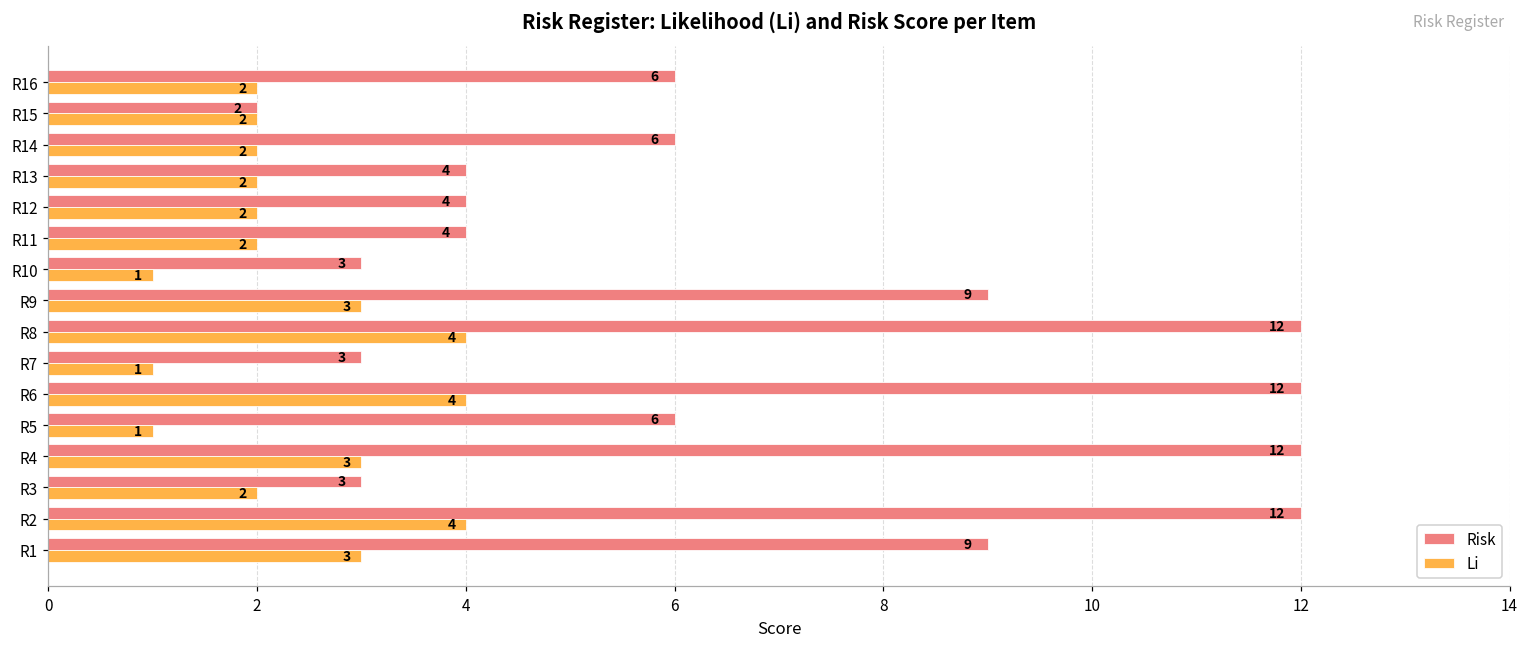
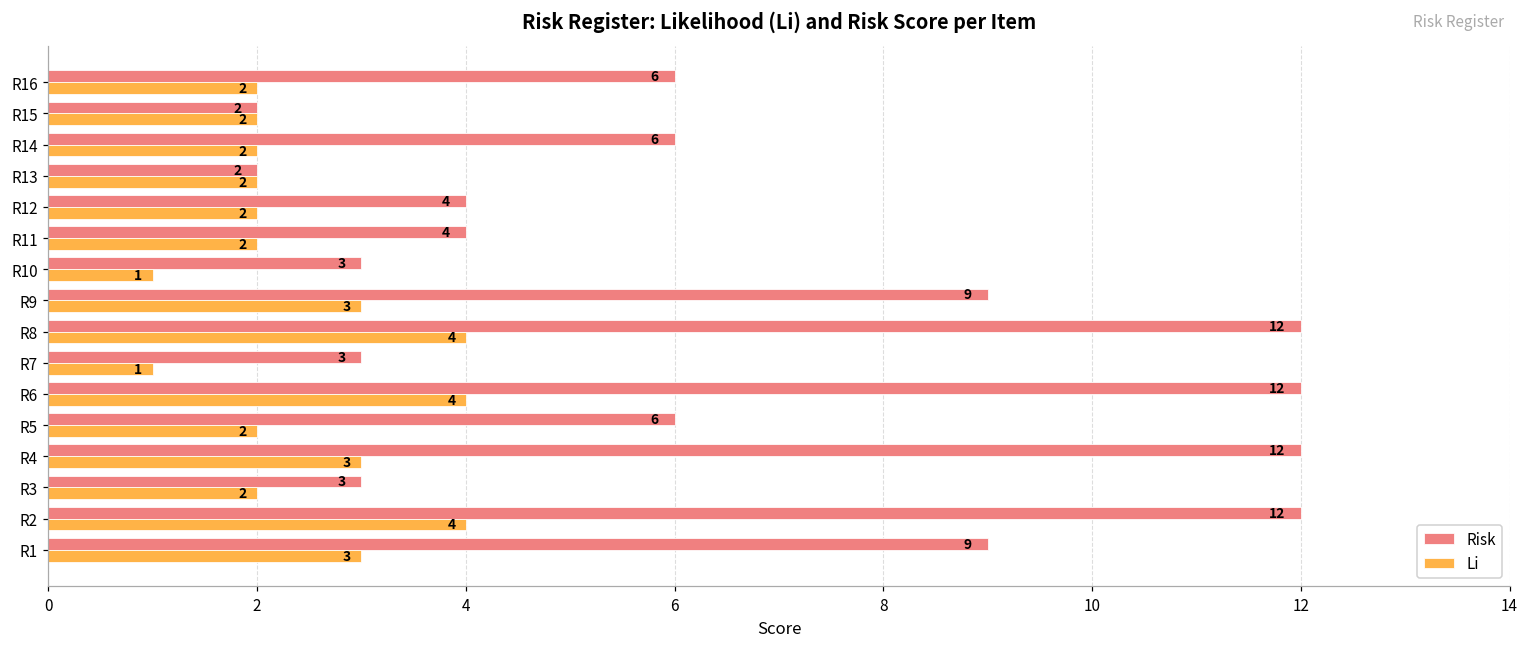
  {
    "Risk": {
      "R16": 6,
      "R15": 2,
      "R14": 6,
-     "R13": 4,
+     "R13": 2,
      "R12": 4,
      "R11": 4,
      "R10": 3,
      "R9": 9,
      "R8": 12,
      "R7": 3,
      "R6": 12,
      "R5": 6,
      "R4": 12,
      "R3": 3,
      "R2": 12,
      "R1": 9
    },
    "Li": {
      "R16": 2,
      "R15": 2,
      "R14": 2,
      "R13": 2,
      "R12": 2,
      "R11": 2,
      "R10": 1,
      "R9": 3,
      "R8": 4,
      "R7": 1,
      "R6": 4,
-     "R5": 1,
+     "R5": 2,
      "R4": 3,
      "R3": 2,
      "R2": 4,
      "R1": 3
    }
  }
